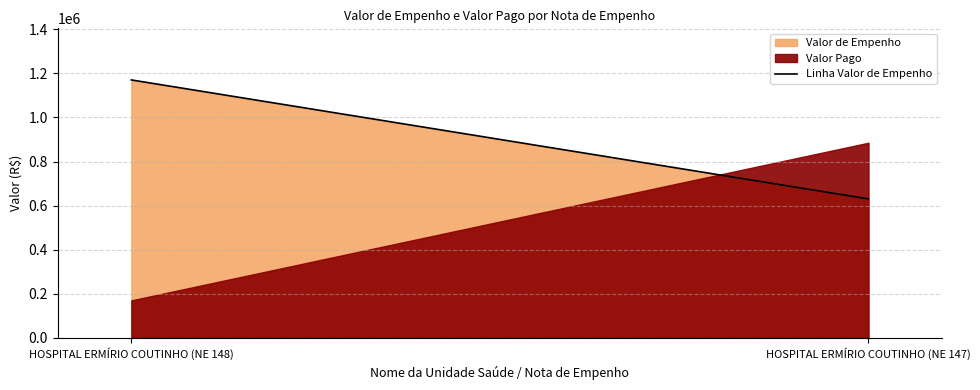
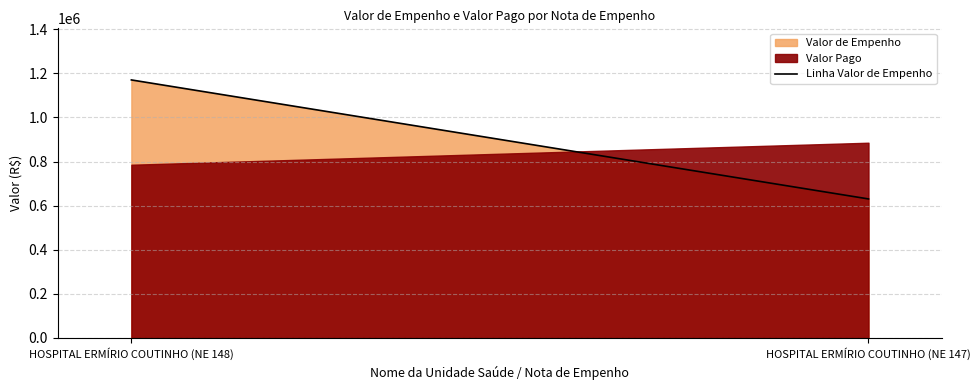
  {
    "Valor de Empenho": {
      "HOSPITAL ERMÍRIO COUTINHO (NE 148)": 1170000,
      "HOSPITAL ERMÍRIO COUTINHO (NE 147)": 630000
    },
    "Valor Pago": {
-     "HOSPITAL ERMÍRIO COUTINHO (NE 148)": 170000,
+     "HOSPITAL ERMÍRIO COUTINHO (NE 148)": 790000,
      "HOSPITAL ERMÍRIO COUTINHO (NE 147)": 890000
    }
  }
